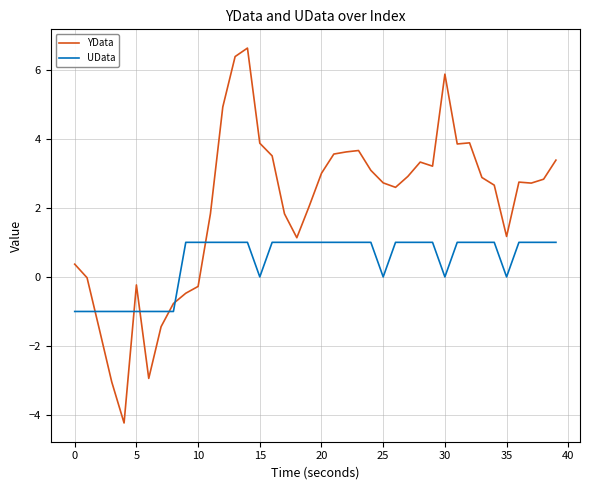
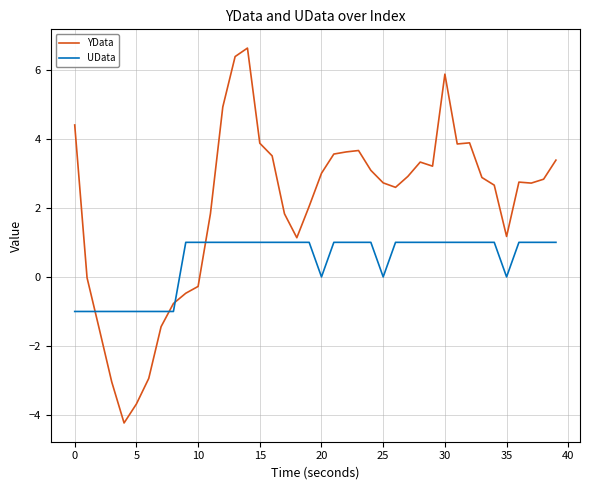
  {
    "YData": {
-     "0": 0.4,
-     "5": -0.2,
+     "0": 4.4,
+     "5": -3.7,
      "10": -0.3,
      "15": 3.9,
      "20": 3.0,
      "25": 2.7,
      "30": 5.9,
      "35": 1.2
    },
    "UData": {
      "0": -1,
      "5": -1,
      "10": 1,
-     "15": 0,
-     "20": 1,
+     "15": 1,
+     "20": 0,
      "25": 0,
-     "30": 0,
+     "30": 1,
      "35": 0
    }
  }
